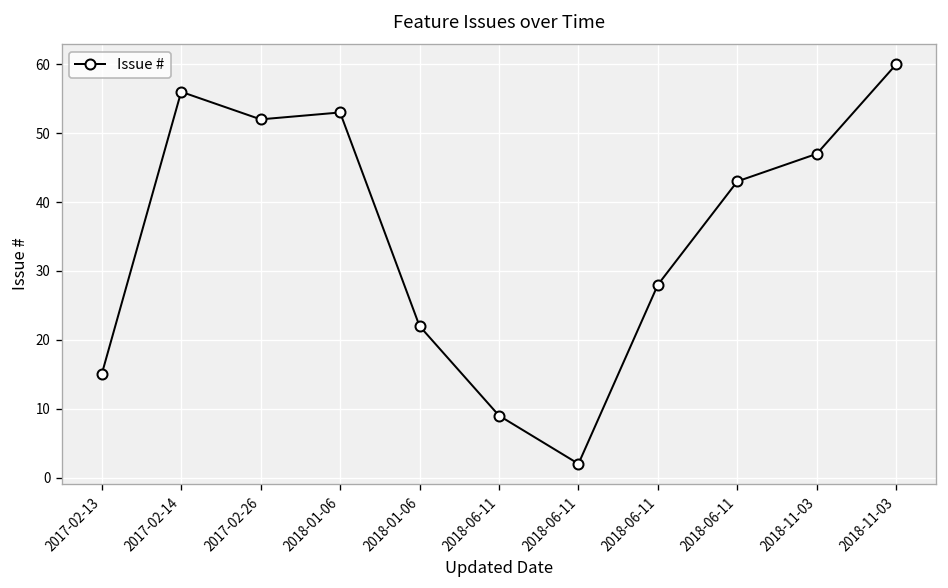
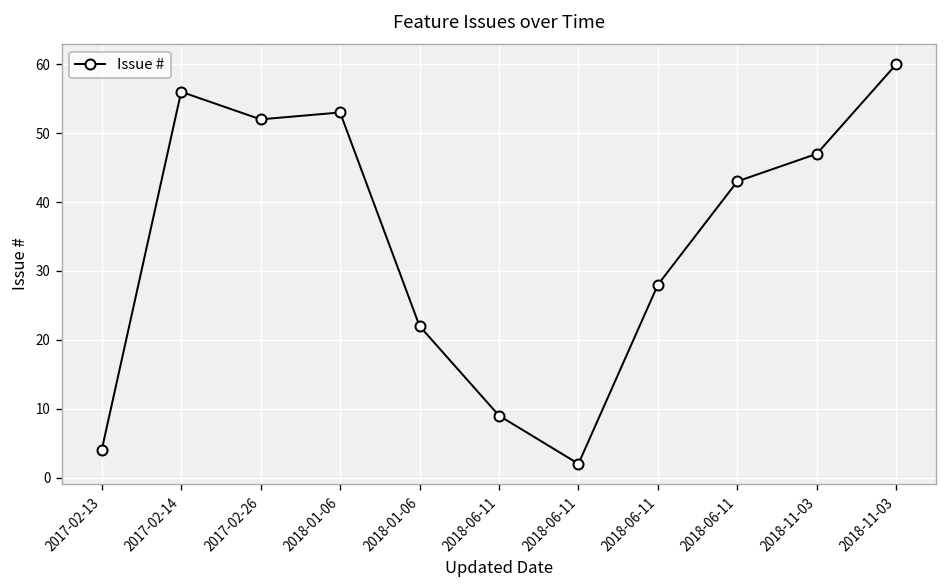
  {
-   "2017-02-13": 15,
+   "2017-02-13": 4,
    "2017-02-14": 56,
    "2017-02-26": 52
  }
